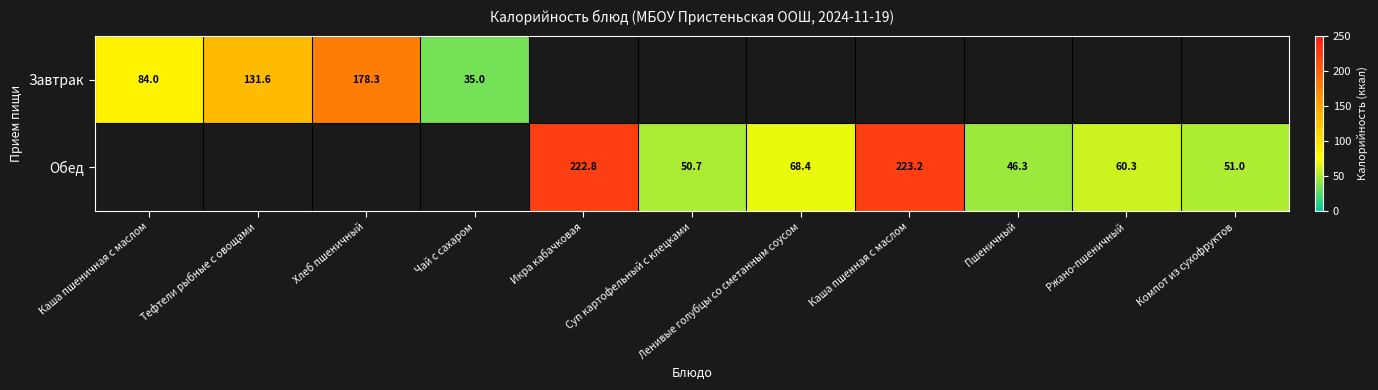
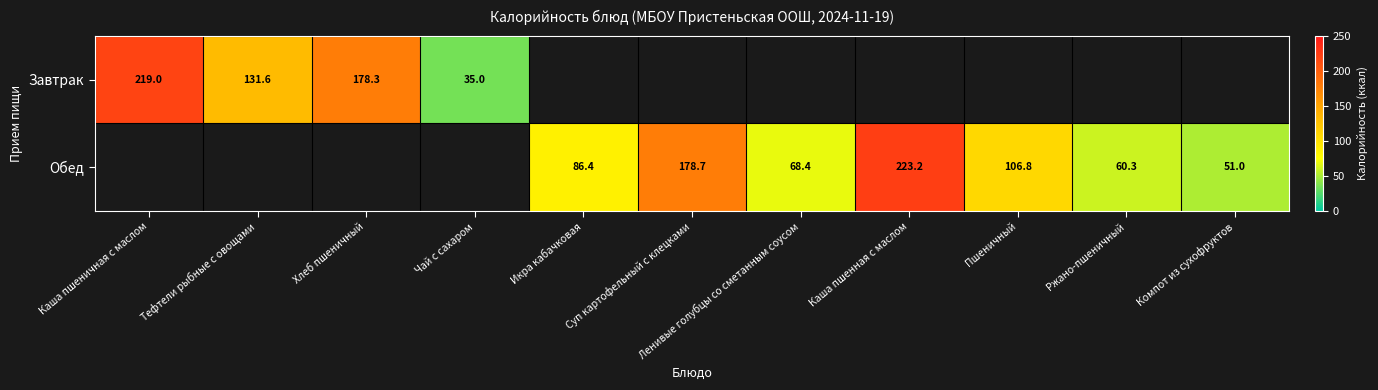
  {
    "Завтрак": {
-     "Каша пшеничная с маслом": 84.0,
+     "Каша пшеничная с маслом": 219.0,
      "Тефтели рыбные с овощами": 131.6,
      "Хлеб пшеничный": 178.3,
      "Чай с сахаром": 35.0
    },
    "Обед": {
-     "Икра кабачковая": 222.8,
-     "Суп картофельный с клецками": 50.7,
+     "Икра кабачковая": 86.4,
+     "Суп картофельный с клецками": 178.7,
      "Ленивые голубцы со сметанным соусом": 68.4,
      "Каша пшенная с маслом": 223.2,
-     "Пшеничный": 46.3,
+     "Пшеничный": 106.8,
      "Ржано-пшеничный": 60.3,
      "Компот из сухофруктов": 51.0
    }
  }
